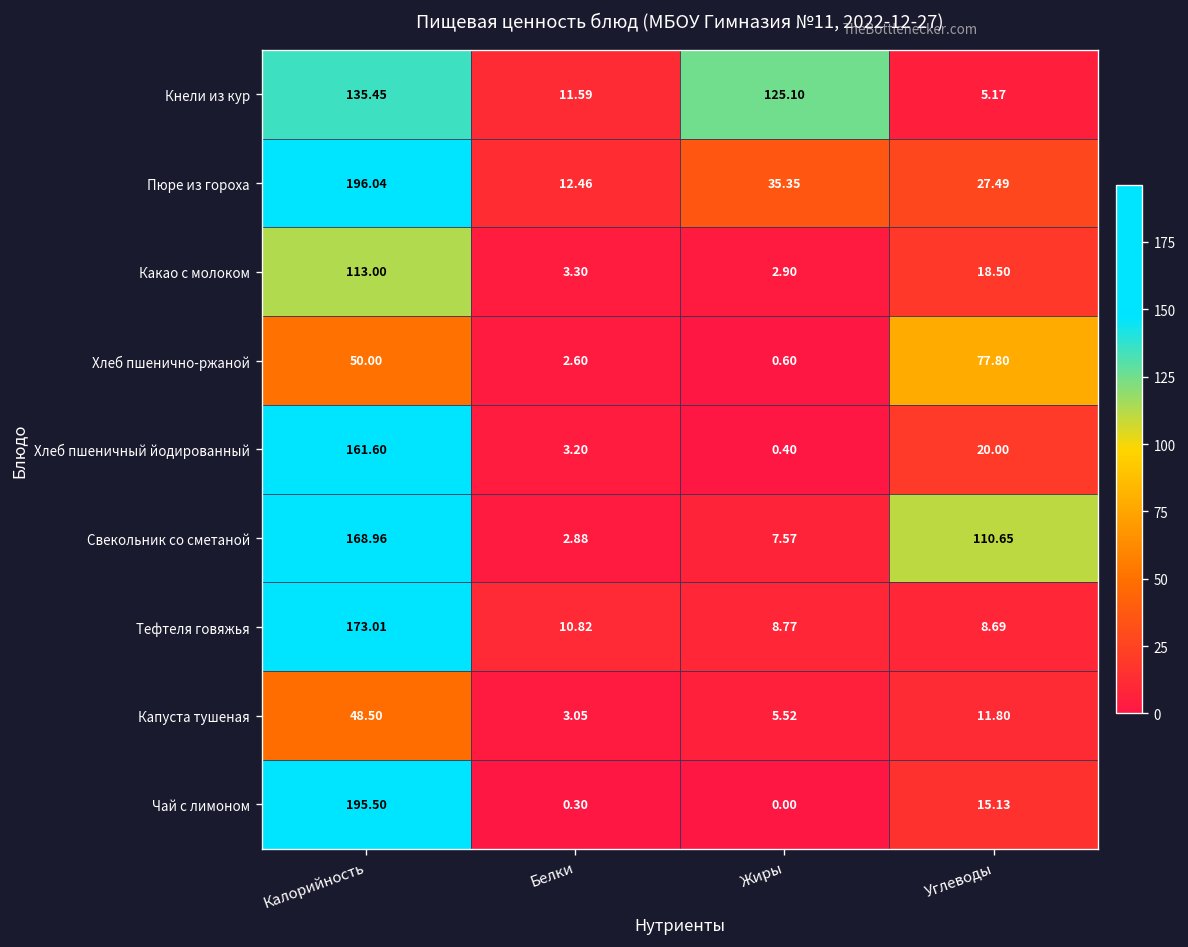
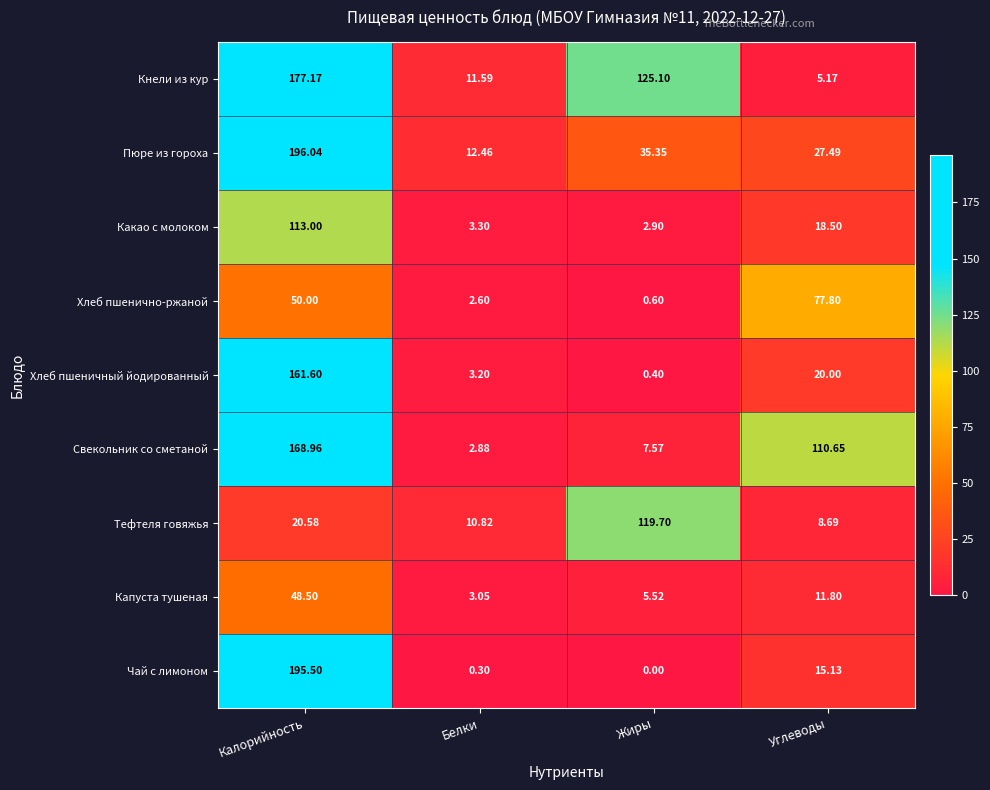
  {
    "Кнели из кур": {
-     "Калорийность": 135.45,
+     "Калорийность": 177.17,
      "Белки": 11.59,
      "Жиры": 125.10,
      "Углеводы": 5.17
    },
    "Пюре из гороха": {
      "Калорийность": 196.04,
      "Белки": 12.46,
      "Жиры": 35.35,
      "Углеводы": 27.49
    },
    "Какао с молоком": {
      "Калорийность": 113.00,
      "Белки": 3.30,
      "Жиры": 2.90,
      "Углеводы": 18.50
    },
    "Хлеб пшенично-ржаной": {
      "Калорийность": 50.00,
      "Белки": 2.60,
      "Жиры": 0.60,
      "Углеводы": 77.80
    },
    "Хлеб пшеничный йодированный": {
      "Калорийность": 161.60,
      "Белки": 3.20,
      "Жиры": 0.40,
      "Углеводы": 20.00
    },
    "Свекольник со сметаной": {
      "Калорийность": 168.96,
      "Белки": 2.88,
      "Жиры": 7.57,
      "Углеводы": 110.65
    },
    "Тефтеля говяжья": {
-     "Калорийность": 173.01,
+     "Калорийность": 20.58,
      "Белки": 10.82,
-     "Жиры": 8.77,
+     "Жиры": 119.70,
      "Углеводы": 8.69
    },
    "Капуста тушеная": {
      "Калорийность": 48.50,
      "Белки": 3.05,
      "Жиры": 5.52,
      "Углеводы": 11.80
    },
    "Чай с лимоном": {
      "Калорийность": 195.50,
      "Белки": 0.30,
      "Жиры": 0.00,
      "Углеводы": 15.13
    }
  }
